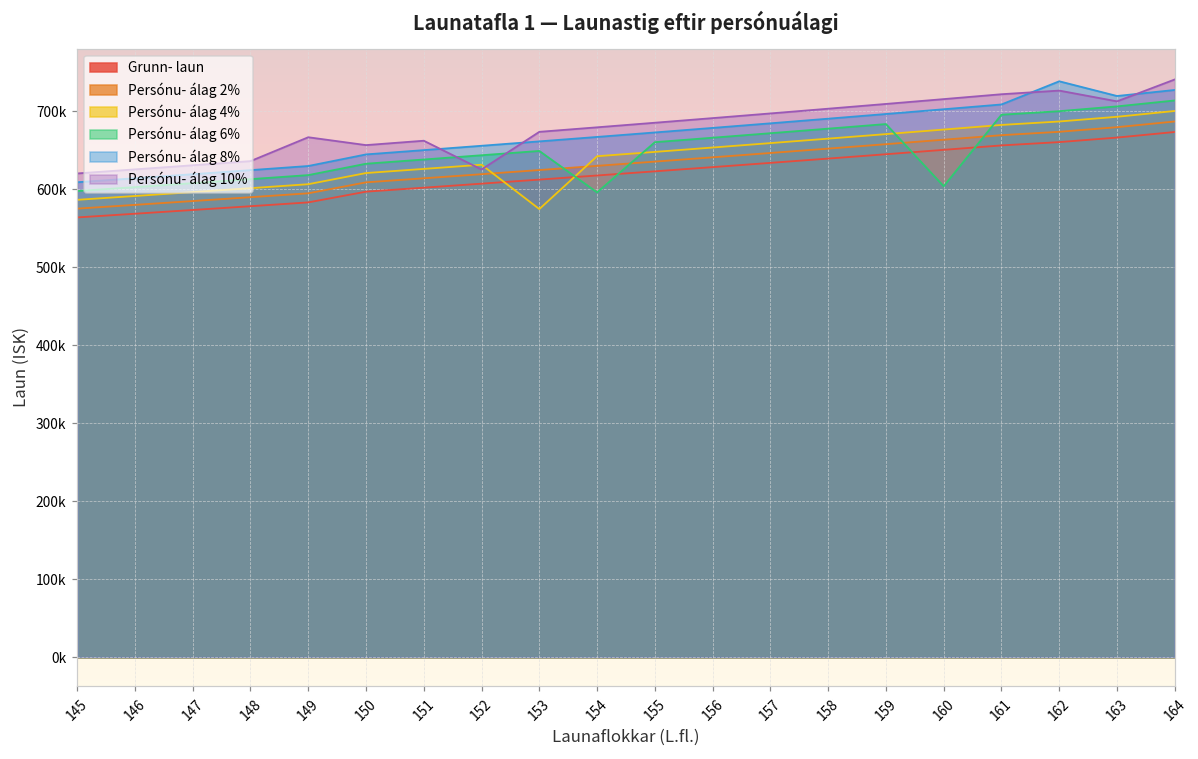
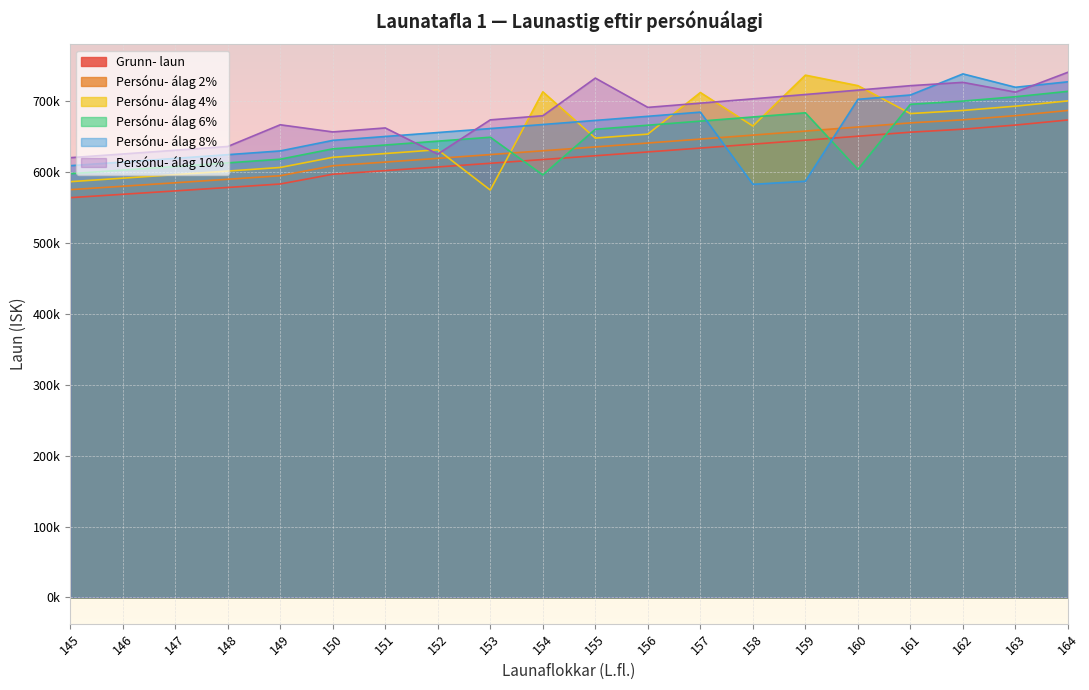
  {
    "Persónu- álag 4%": {
      "145": 590000,
      "146": 590000,
      "149": 610000,
      "150": 620000,
      "151": 630000,
      "152": 630000,
      "153": 570000,
-     "154": 640000,
+     "154": 710000,
      "155": 650000,
      "156": 650000,
-     "157": 660000,
+     "157": 710000,
      "158": 660000,
-     "159": 670000,
-     "160": 680000,
+     "159": 740000,
+     "160": 720000,
      "161": 680000,
      "162": 690000,
      "163": 690000,
      "164": 700000
    },
    "Persónu- álag 6%": {
      "145": 600000,
      "149": 620000,
      "150": 630000,
      "151": 640000,
      "152": 640000,
      "153": 650000,
      "154": 600000,
      "155": 660000,
      "156": 670000,
      "157": 670000,
      "158": 680000,
      "159": 680000,
      "160": 600000,
      "161": 700000,
      "162": 700000,
      "163": 710000,
      "164": 710000
    },
    "Persónu- álag 8%": {
      "145": 610000,
      "149": 630000,
      "150": 640000,
      "151": 650000,
      "152": 660000,
      "153": 660000,
      "154": 670000,
      "155": 670000,
      "156": 680000,
      "157": 680000,
-     "158": 690000,
-     "159": 700000,
+     "158": 580000,
+     "159": 590000,
      "160": 700000,
      "161": 710000,
      "162": 740000,
      "163": 720000,
      "164": 730000
    },
    "Persónu- álag 10%": {
      "145": 620000,
      "149": 670000,
      "150": 660000,
      "151": 660000,
      "152": 630000,
      "153": 670000,
      "154": 680000,
-     "155": 690000,
+     "155": 730000,
      "156": 690000,
      "157": 700000,
      "158": 700000,
      "159": 710000,
      "160": 720000,
      "161": 720000,
      "162": 730000,
      "163": 710000,
      "164": 740000
    }
  }
